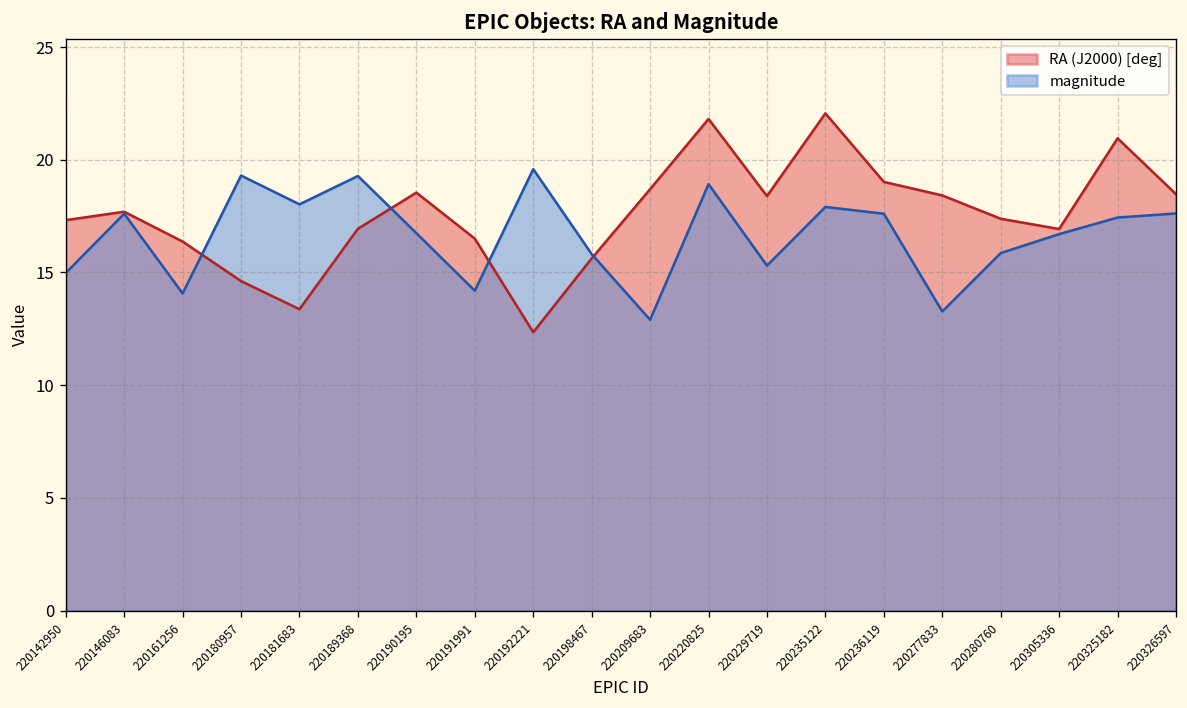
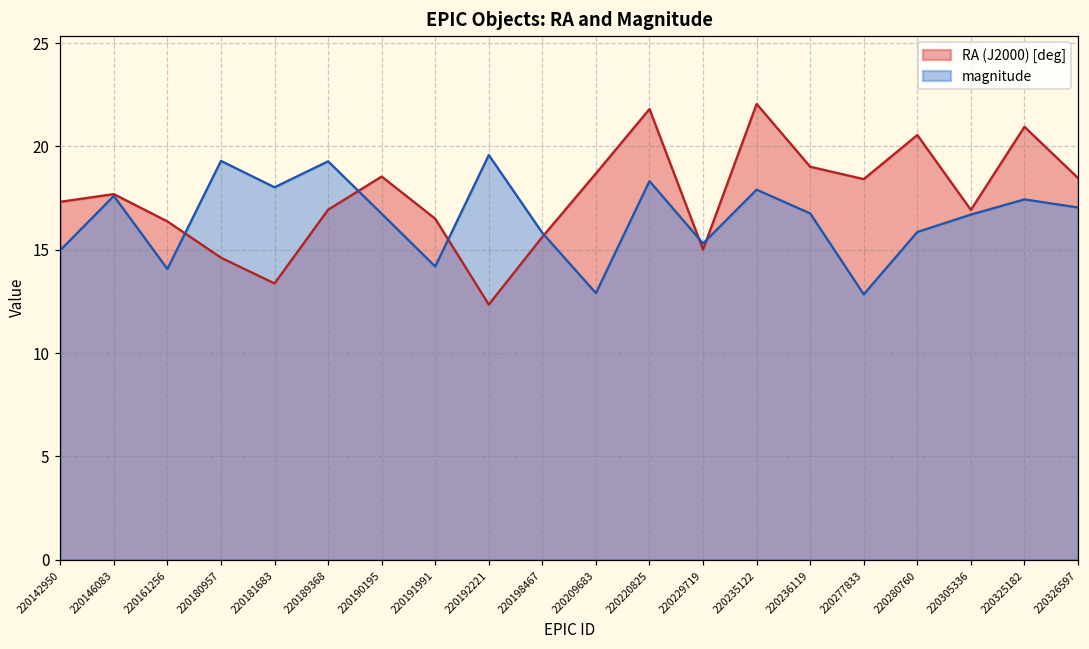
  {
    "RA (J2000) [deg]": {
      "220142950": 17.3,
      "220161256": 16.4,
      "220180957": 14.6,
      "220181683": 13.4,
      "220189368": 16.9,
      "220190195": 18.5,
      "220191991": 16.5,
      "220192221": 12.3,
      "220198467": 15.6,
      "220209683": 18.7,
      "220220825": 21.8,
-     "220229719": 18.4,
+     "220229719": 15.0,
      "220235122": 22.1,
      "220236119": 19.0,
      "220277833": 18.4,
-     "220280760": 17.4,
+     "220280760": 20.6,
      "220305336": 16.9,
      "220325182": 21.0,
      "220326597": 18.5
    },
    "magnitude": {
      "220142950": 15.0,
      "220161256": 14.1,
      "220180957": 19.3,
      "220181683": 18.0,
      "220189368": 19.3,
      "220190195": 16.7,
      "220191991": 14.2,
      "220192221": 19.6,
      "220198467": 15.8,
      "220209683": 12.9,
-     "220220825": 18.9,
+     "220220825": 18.3,
      "220229719": 15.3,
      "220235122": 17.9,
-     "220236119": 17.6,
-     "220277833": 13.3,
+     "220236119": 16.8,
+     "220277833": 12.8,
      "220280760": 15.9,
      "220305336": 16.7,
      "220325182": 17.4,
-     "220326597": 17.6
+     "220326597": 17.0
    }
  }
